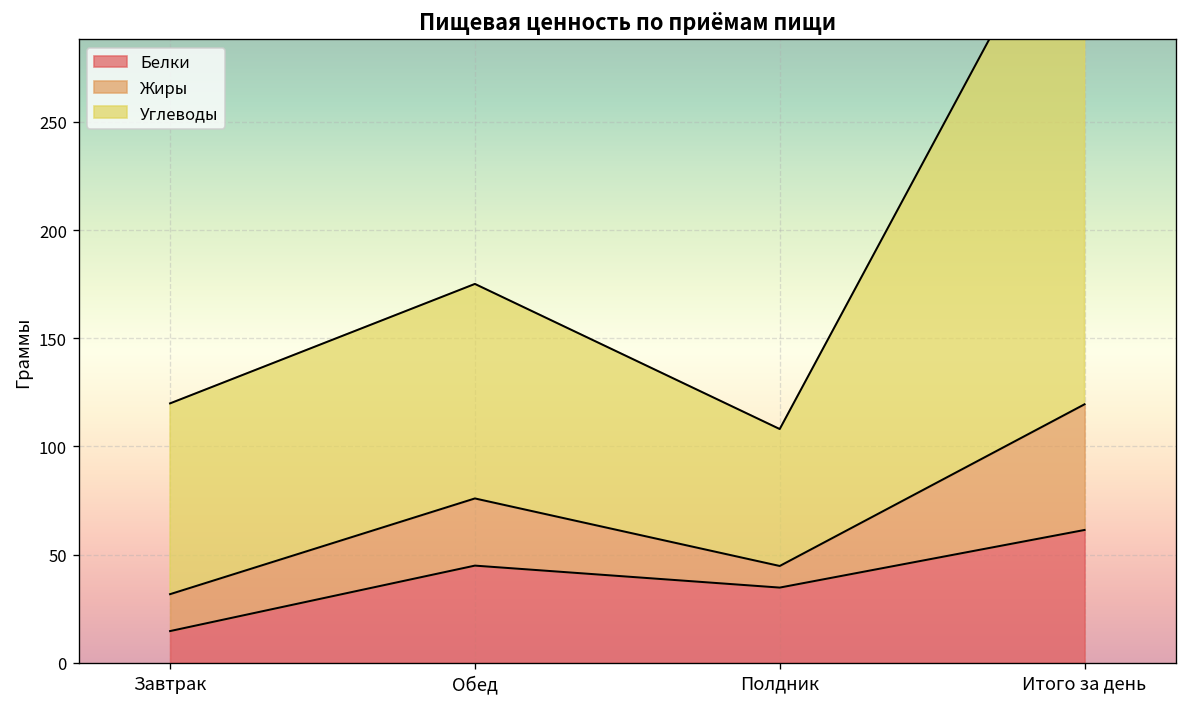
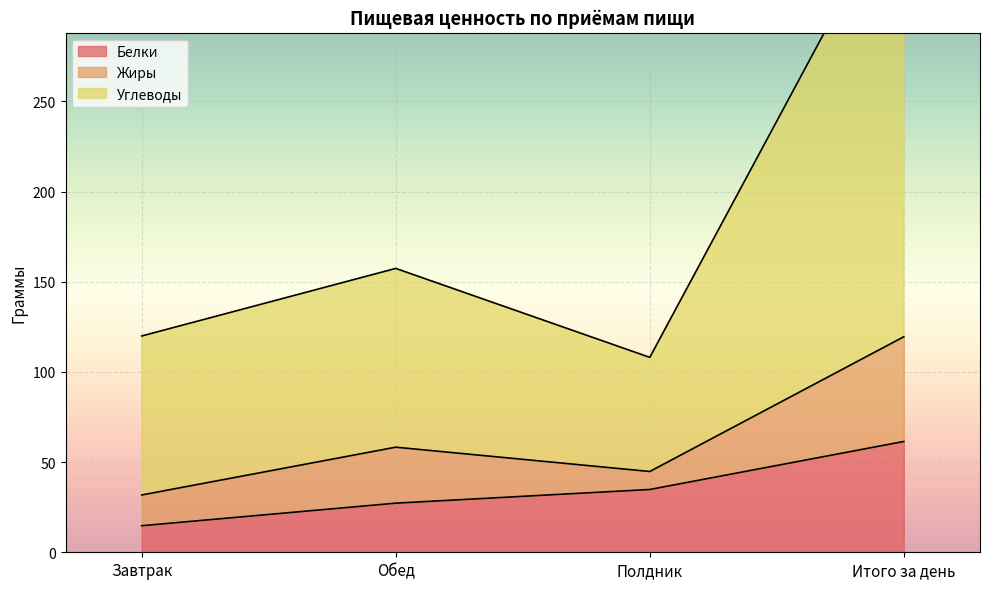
  {
    "Белки": {
      "Завтрак": 15,
-     "Обед": 45,
+     "Обед": 27,
      "Полдник": 35,
      "Итого за день": 61
    }
  }
